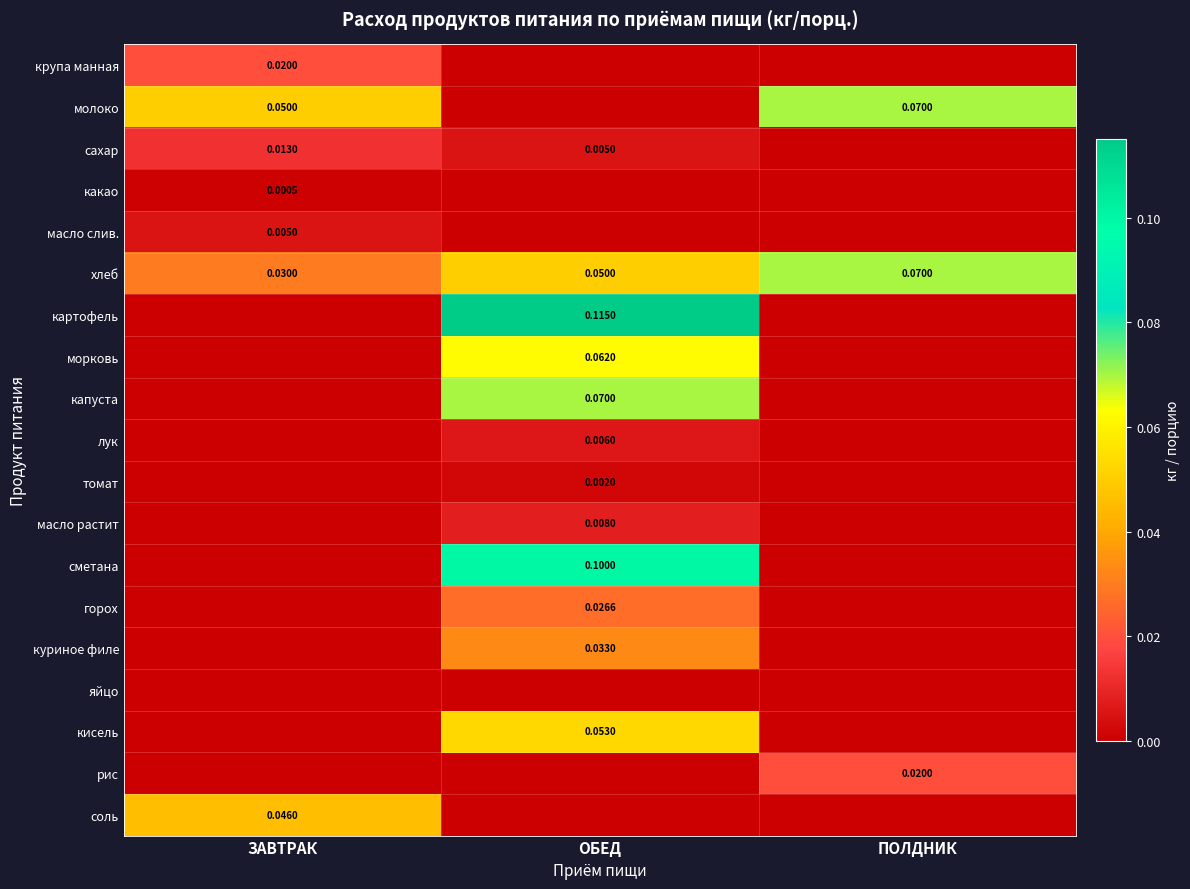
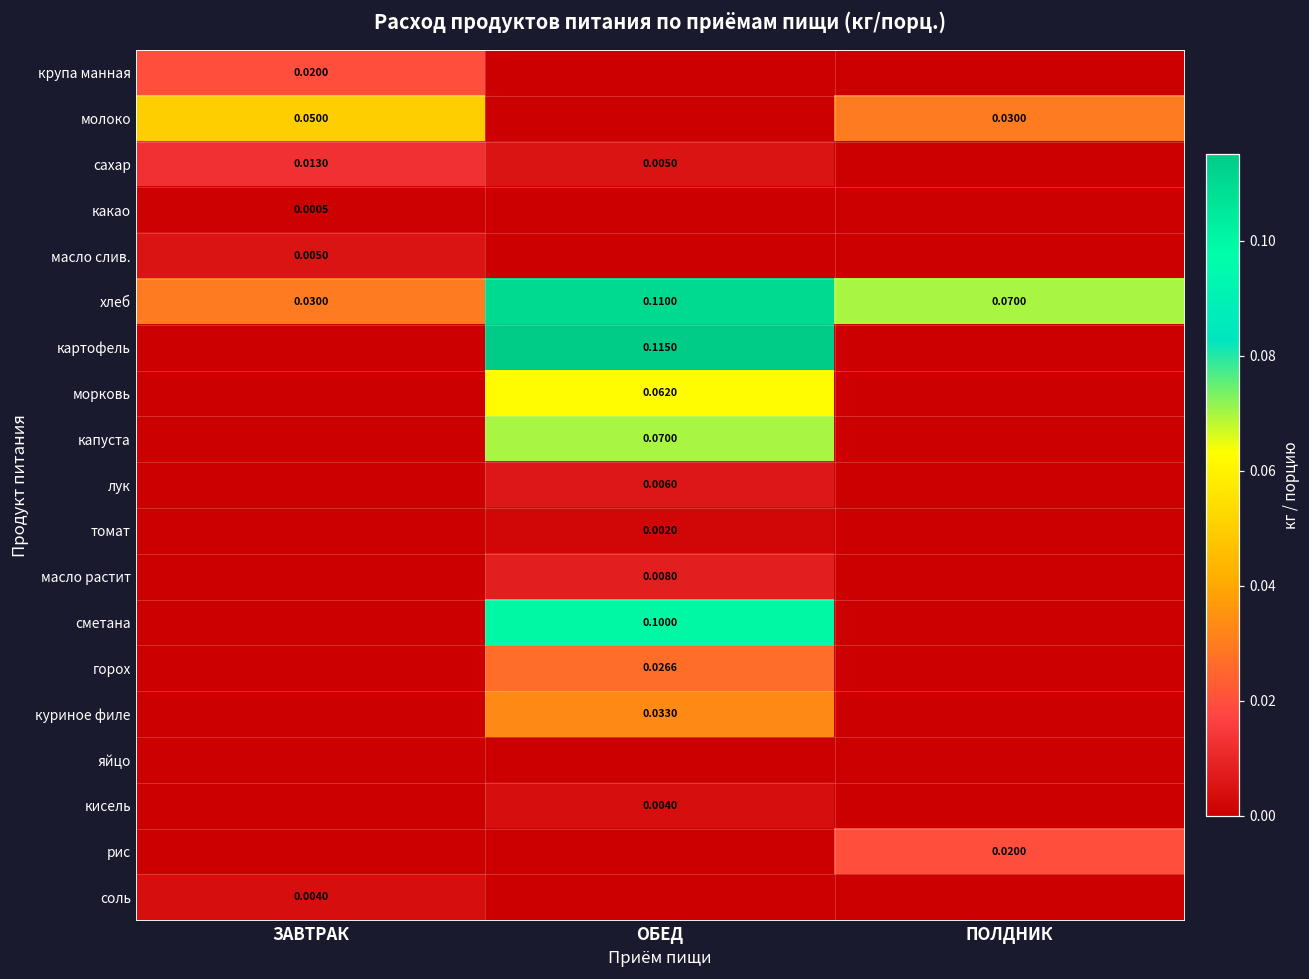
  {
    "крупа манная": {
      "ЗАВТРАК": 0.0200
    },
    "молоко": {
      "ЗАВТРАК": 0.0500,
-     "ПОЛДНИК": 0.0700
+     "ПОЛДНИК": 0.0300
    },
    "сахар": {
      "ЗАВТРАК": 0.0130,
      "ОБЕД": 0.0050
    },
    "какао": {
      "ЗАВТРАК": 0.0005
    },
    "масло слив.": {
      "ЗАВТРАК": 0.0050
    },
    "хлеб": {
      "ЗАВТРАК": 0.0300,
-     "ОБЕД": 0.0500,
+     "ОБЕД": 0.1100,
      "ПОЛДНИК": 0.0700
    },
    "картофель": {
      "ОБЕД": 0.1150
    },
    "морковь": {
      "ОБЕД": 0.0620
    },
    "капуста": {
      "ОБЕД": 0.0700
    },
    "лук": {
      "ОБЕД": 0.0060
    },
    "томат": {
      "ОБЕД": 0.0020
    },
    "масло растит": {
      "ОБЕД": 0.0080
    },
    "сметана": {
      "ОБЕД": 0.1000
    },
    "горох": {
      "ОБЕД": 0.0266
    },
    "куриное филе": {
      "ОБЕД": 0.0330
    },
    "кисель": {
-     "ОБЕД": 0.0530
+     "ОБЕД": 0.0040
    },
    "рис": {
      "ПОЛДНИК": 0.0200
    },
    "соль": {
-     "ЗАВТРАК": 0.0460
+     "ЗАВТРАК": 0.0040
    }
  }
